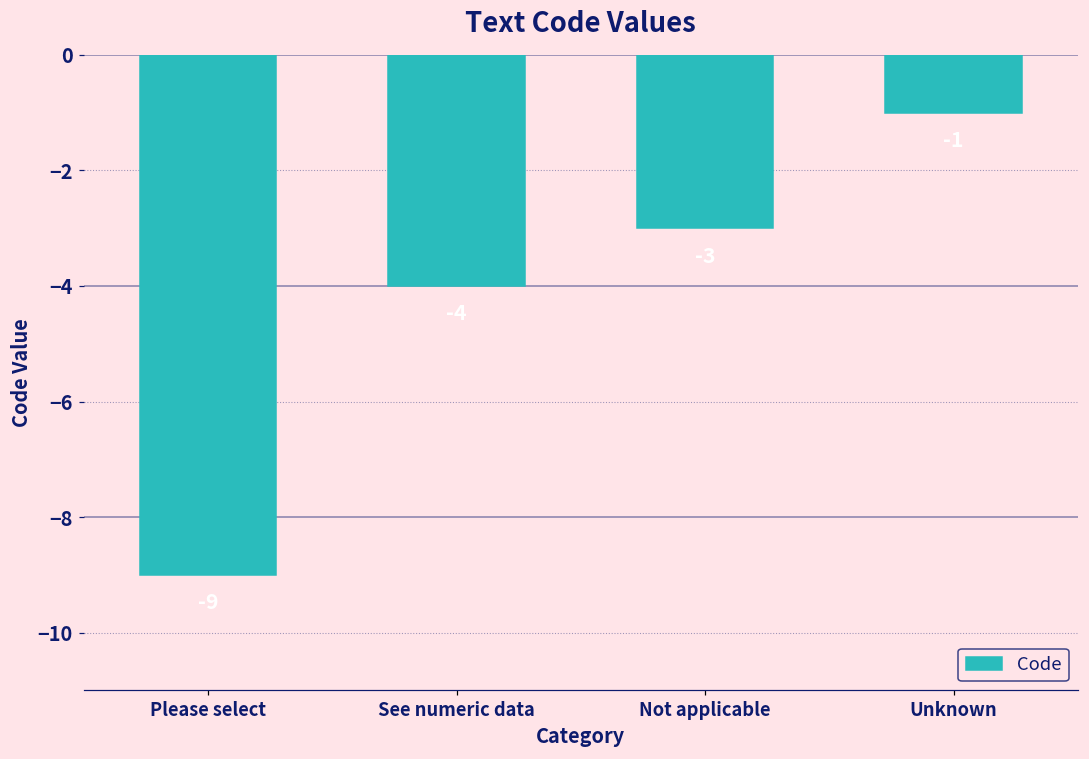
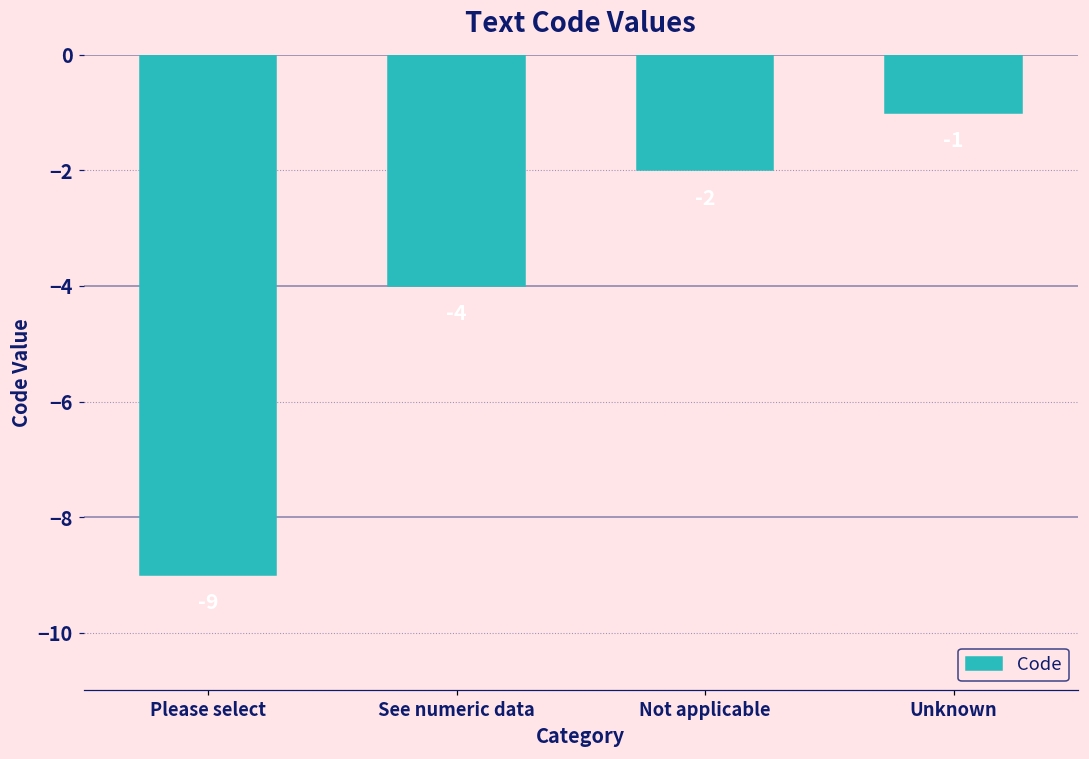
  {
    "Please select": -9,
    "See numeric data": -4,
-   "Not applicable": -3,
+   "Not applicable": -2,
    "Unknown": -1
  }
